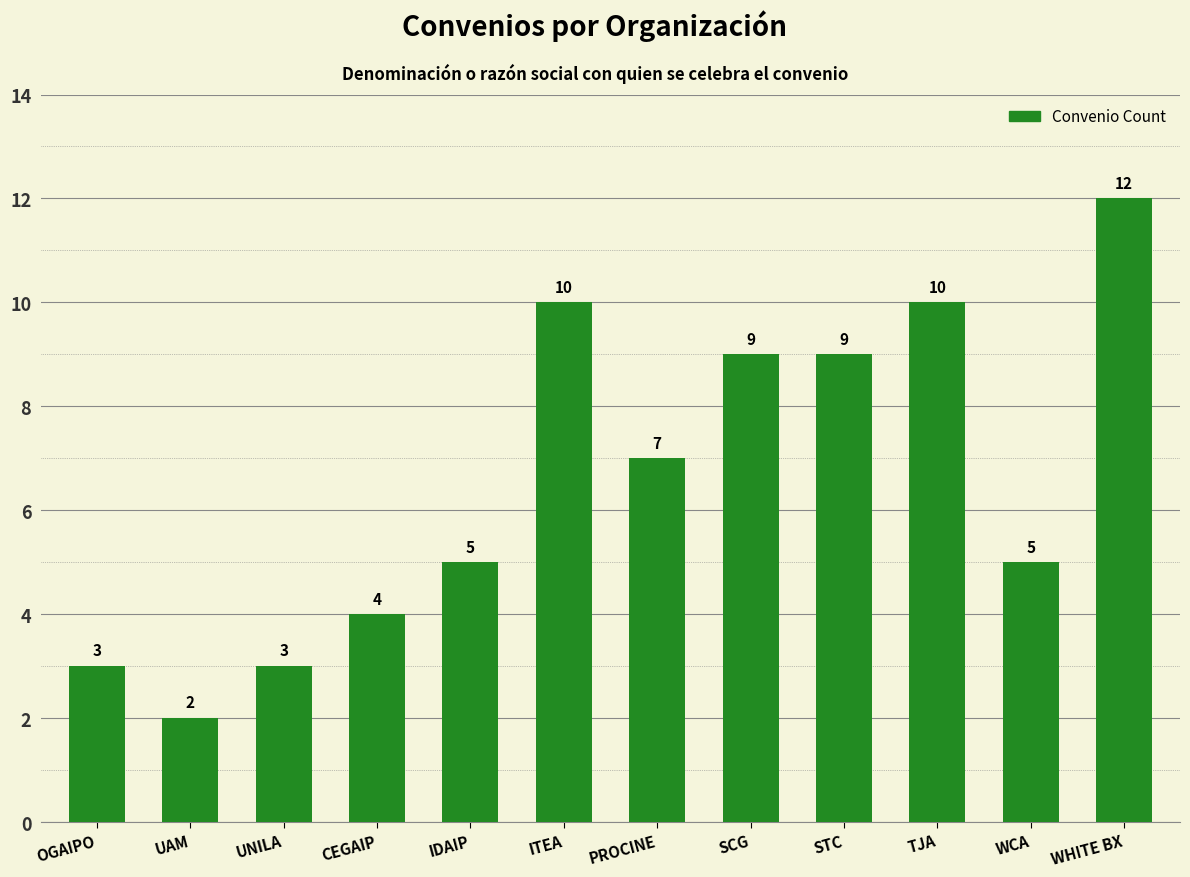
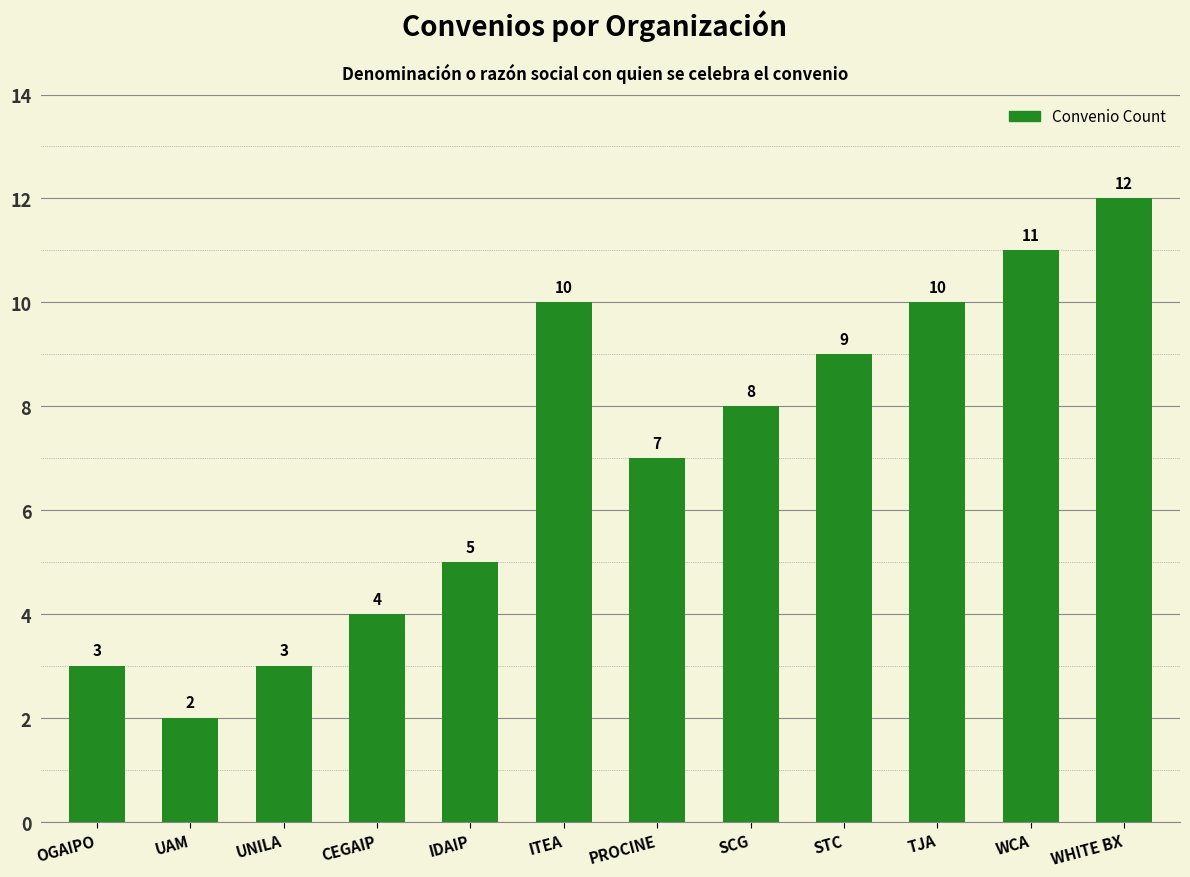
  {
    "OGAIPO": 3,
    "UAM": 2,
    "UNILA": 3,
    "CEGAIP": 4,
    "IDAIP": 5,
    "ITEA": 10,
    "PROCINE": 7,
-   "SCG": 9,
+   "SCG": 8,
    "STC": 9,
    "TJA": 10,
-   "WCA": 5,
+   "WCA": 11,
    "WHITE BX": 12
  }
